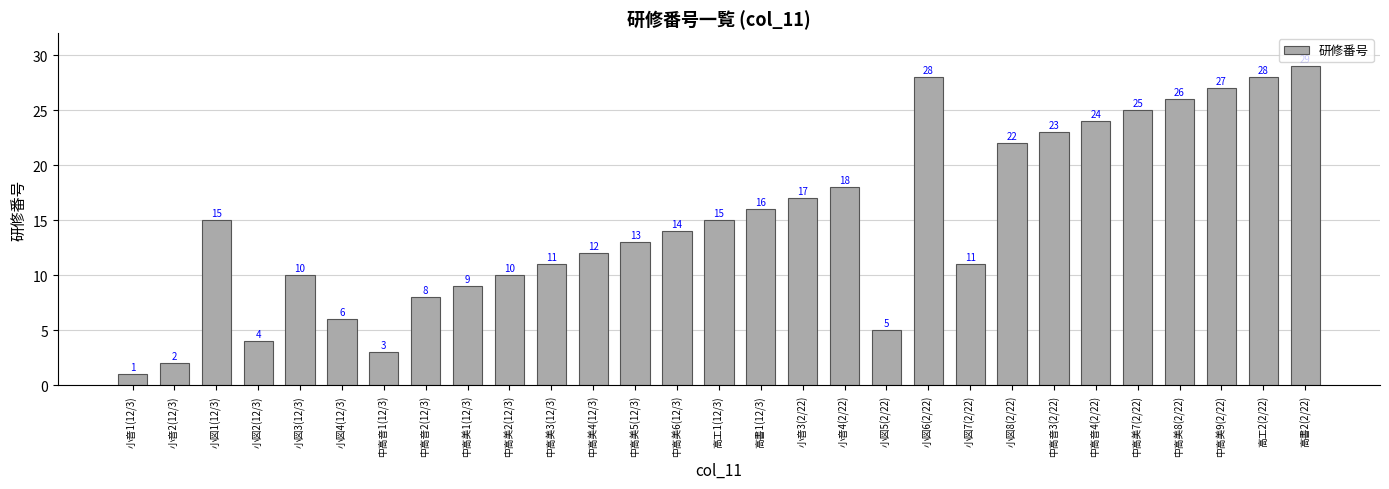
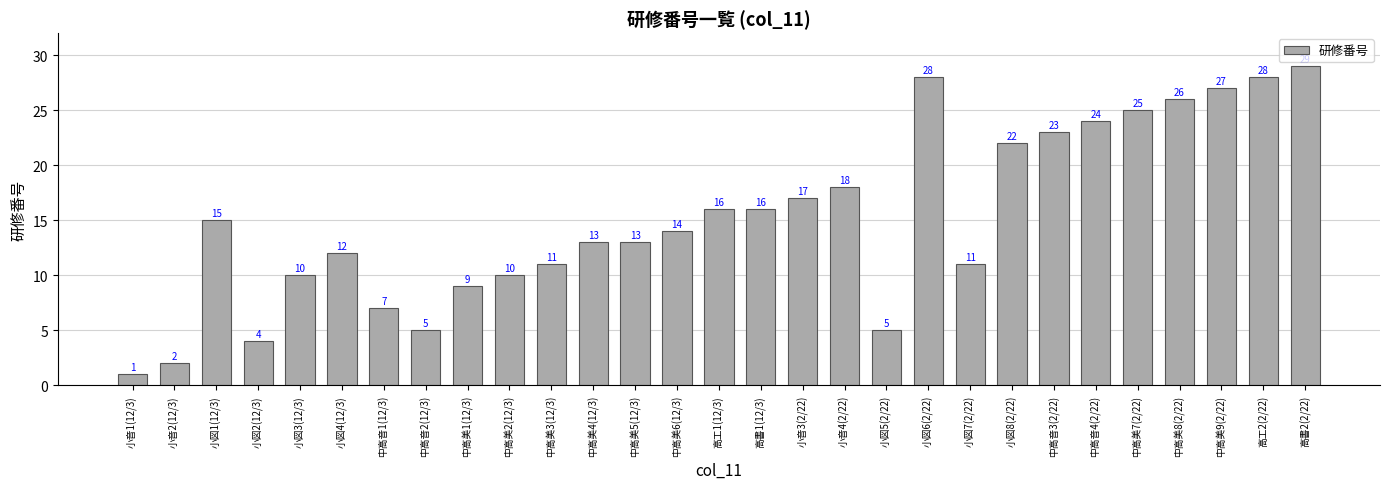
  {
    "小音1(12/3)": 1,
    "小音2(12/3)": 2,
    "小図1(12/3)": 15,
    "小図2(12/3)": 4,
    "小図3(12/3)": 10,
-   "小図4(12/3)": 6,
-   "中高音1(12/3)": 3,
-   "中高音2(12/3)": 8,
+   "小図4(12/3)": 12,
+   "中高音1(12/3)": 7,
+   "中高音2(12/3)": 5,
    "中高美1(12/3)": 9,
    "中高美2(12/3)": 10,
    "中高美3(12/3)": 11,
-   "中高美4(12/3)": 12,
+   "中高美4(12/3)": 13,
    "中高美5(12/3)": 13,
    "中高美6(12/3)": 14,
-   "高工1(12/3)": 15,
+   "高工1(12/3)": 16,
    "高書1(12/3)": 16,
    "小音3(2/22)": 17,
    "小音4(2/22)": 18,
    "小図5(2/22)": 5,
    "小図6(2/22)": 28,
    "小図7(2/22)": 11,
    "小図8(2/22)": 22,
    "中高音3(2/22)": 23,
    "中高音4(2/22)": 24,
    "中高美7(2/22)": 25,
    "中高美8(2/22)": 26,
    "中高美9(2/22)": 27,
    "高工2(2/22)": 28
  }
